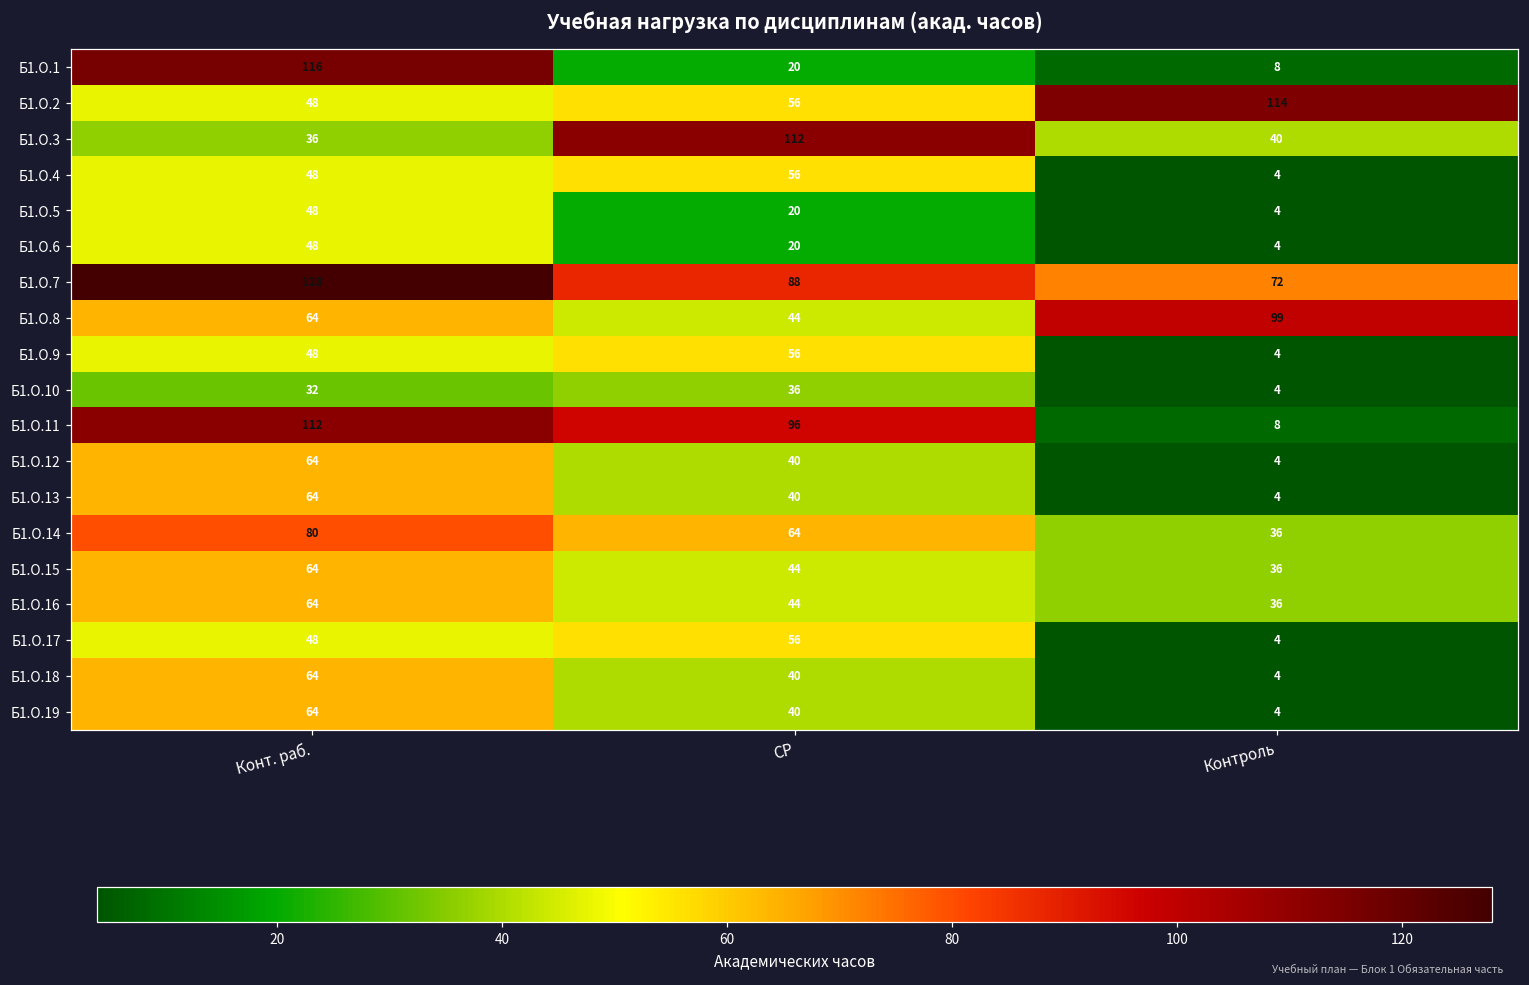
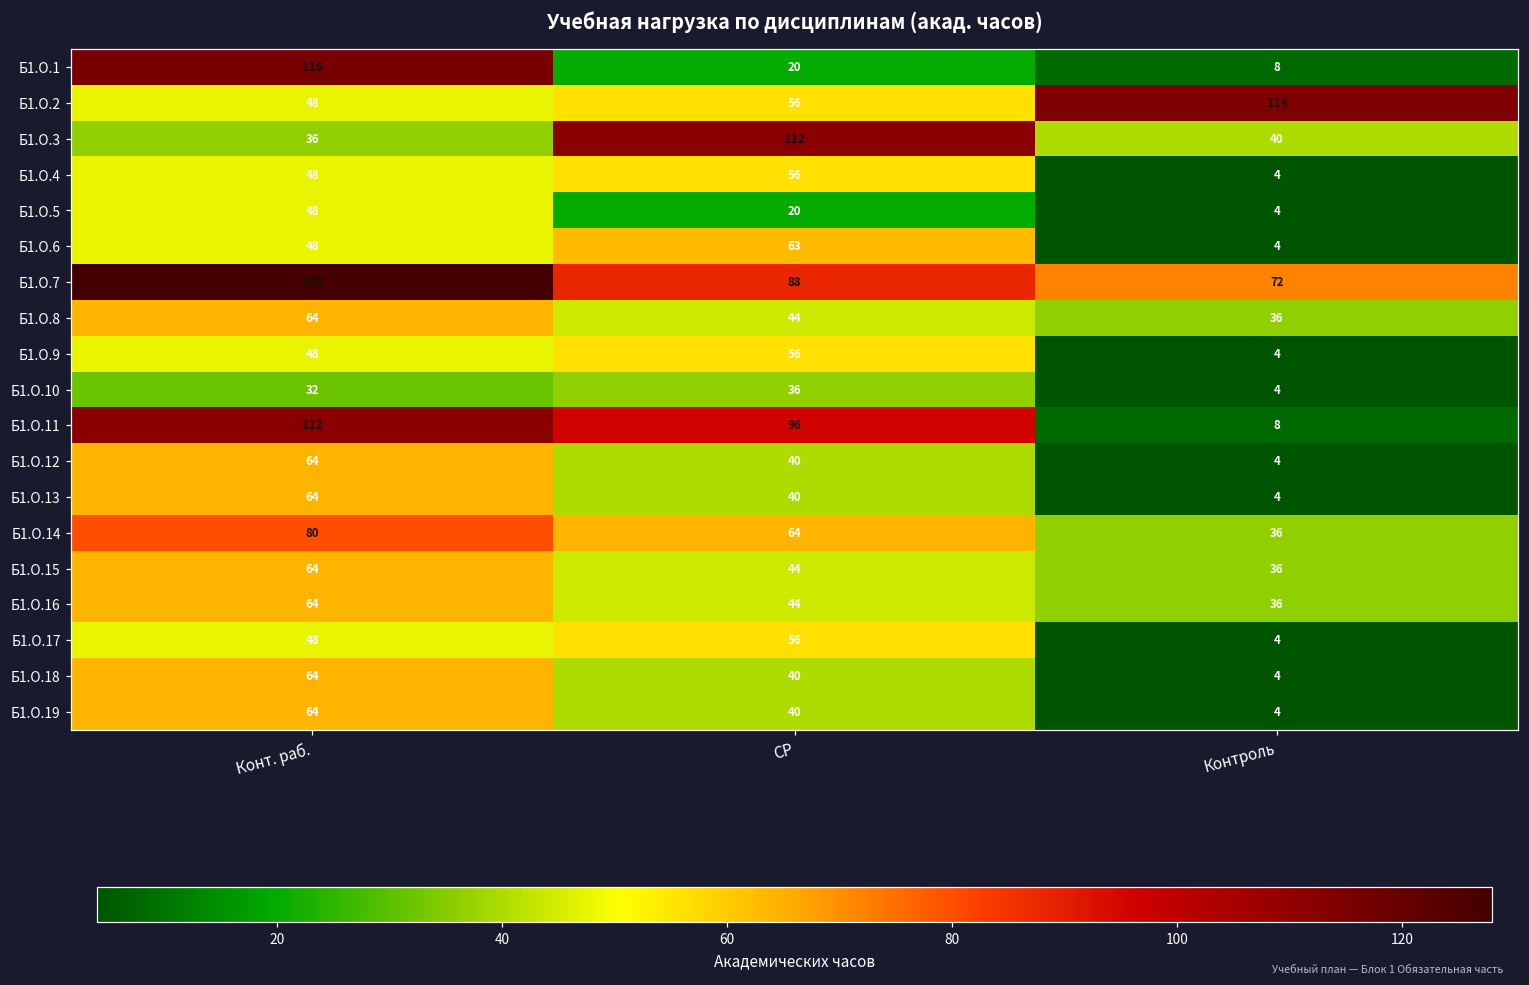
  {
    "Б1.О.1": {
      "Конт. раб.": 116,
      "СР": 20,
      "Контроль": 8
    },
    "Б1.О.2": {
      "Конт. раб.": 48,
      "СР": 56,
      "Контроль": 114
    },
    "Б1.О.3": {
      "Конт. раб.": 36,
      "СР": 112,
      "Контроль": 40
    },
    "Б1.О.4": {
      "Конт. раб.": 48,
      "СР": 56,
      "Контроль": 4
    },
    "Б1.О.5": {
      "Конт. раб.": 48,
      "СР": 20,
      "Контроль": 4
    },
    "Б1.О.6": {
      "Конт. раб.": 48,
-     "СР": 20,
+     "СР": 63,
      "Контроль": 4
    },
    "Б1.О.7": {
      "Конт. раб.": 128,
      "СР": 88,
      "Контроль": 72
    },
    "Б1.О.8": {
      "Конт. раб.": 64,
      "СР": 44,
-     "Контроль": 99
+     "Контроль": 36
    },
    "Б1.О.9": {
      "Конт. раб.": 48,
      "СР": 56,
      "Контроль": 4
    },
    "Б1.О.10": {
      "Конт. раб.": 32,
      "СР": 36,
      "Контроль": 4
    },
    "Б1.О.11": {
      "Конт. раб.": 112,
      "СР": 96,
      "Контроль": 8
    },
    "Б1.О.12": {
      "Конт. раб.": 64,
      "СР": 40,
      "Контроль": 4
    },
    "Б1.О.13": {
      "Конт. раб.": 64,
      "СР": 40,
      "Контроль": 4
    },
    "Б1.О.14": {
      "Конт. раб.": 80,
      "СР": 64,
      "Контроль": 36
    },
    "Б1.О.15": {
      "Конт. раб.": 64,
      "СР": 44,
      "Контроль": 36
    },
    "Б1.О.16": {
      "Конт. раб.": 64,
      "СР": 44,
      "Контроль": 36
    },
    "Б1.О.17": {
      "Конт. раб.": 48,
      "СР": 56,
      "Контроль": 4
    },
    "Б1.О.18": {
      "Конт. раб.": 64,
      "СР": 40,
      "Контроль": 4
    },
    "Б1.О.19": {
      "Конт. раб.": 64,
      "СР": 40,
      "Контроль": 4
    }
  }
